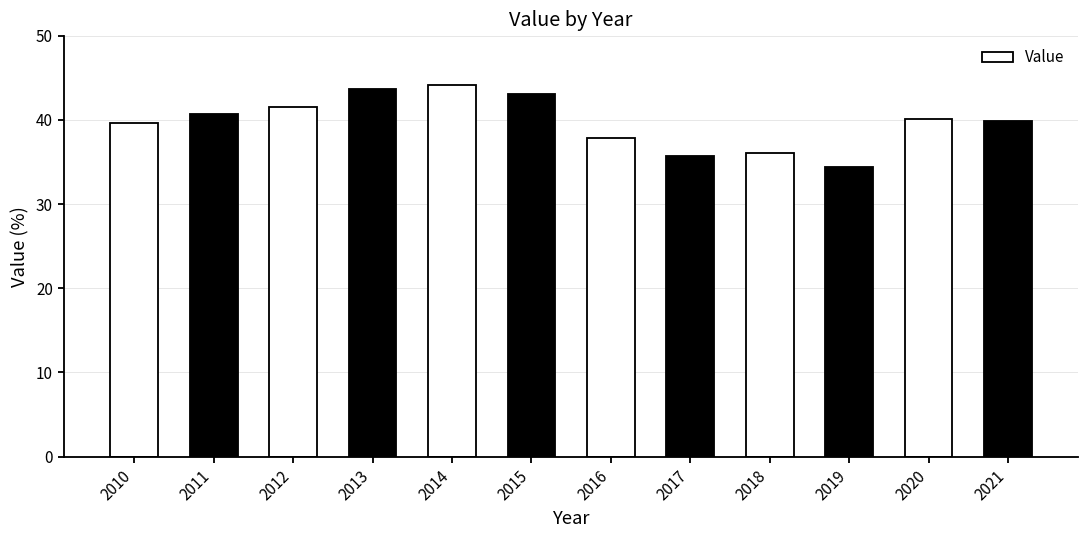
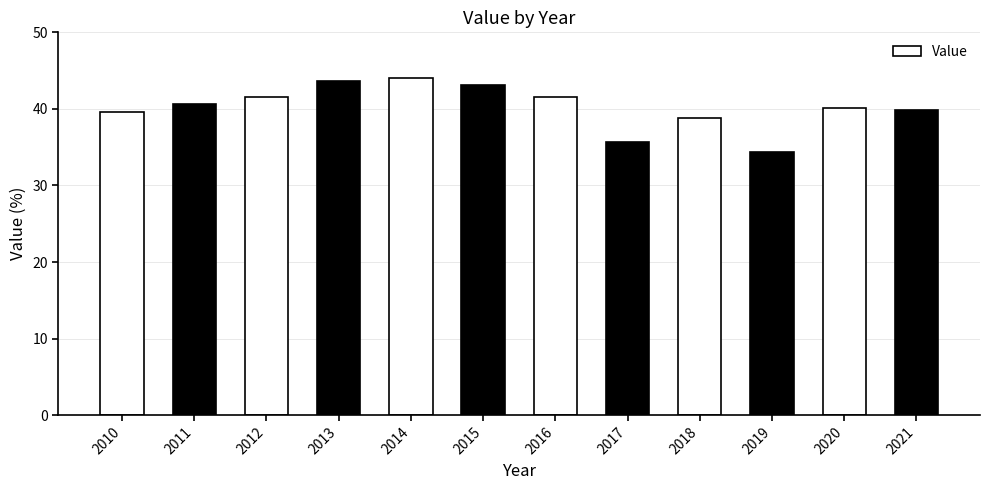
  {
    "2010": 40,
    "2011": 41,
    "2012": 42,
    "2013": 44,
    "2014": 44,
    "2015": 43,
-   "2016": 38,
+   "2016": 42,
    "2017": 36,
-   "2018": 36,
+   "2018": 39,
    "2019": 34,
    "2020": 40,
    "2021": 40
  }
